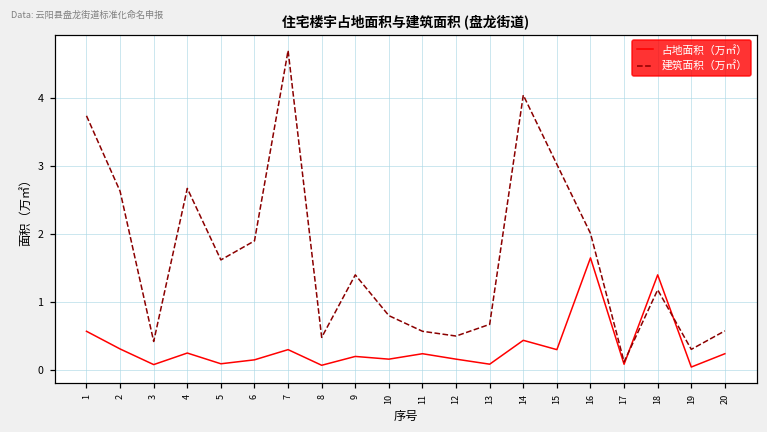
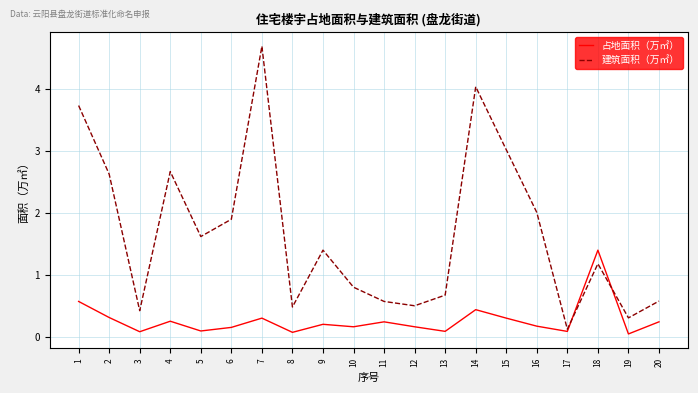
  {
    "占地面积（万㎡）": {
      "1": 0.6,
      "2": 0.3,
      "3": 0.1,
      "4": 0.3,
      "5": 0.1,
      "6": 0.2,
      "7": 0.3,
      "8": 0.1,
      "9": 0.2,
      "10": 0.2,
      "11": 0.2,
      "12": 0.2,
      "13": 0.1,
      "14": 0.4,
      "15": 0.3,
-     "16": 1.7,
+     "16": 0.2,
      "18": 1.4,
      "19": 0.0,
      "20": 0.2
    },
    "建筑面积（万㎡）": {
      "1": 3.7,
      "2": 2.6,
      "3": 0.4,
      "4": 2.7,
      "5": 1.6,
      "6": 1.9,
      "7": 4.7,
      "8": 0.5,
      "9": 1.4,
      "10": 0.8,
      "11": 0.6,
      "12": 0.5,
      "13": 0.7,
      "14": 4.0,
      "15": 3.0,
      "16": 2.0,
      "18": 1.2,
      "19": 0.3,
      "20": 0.6
    }
  }
